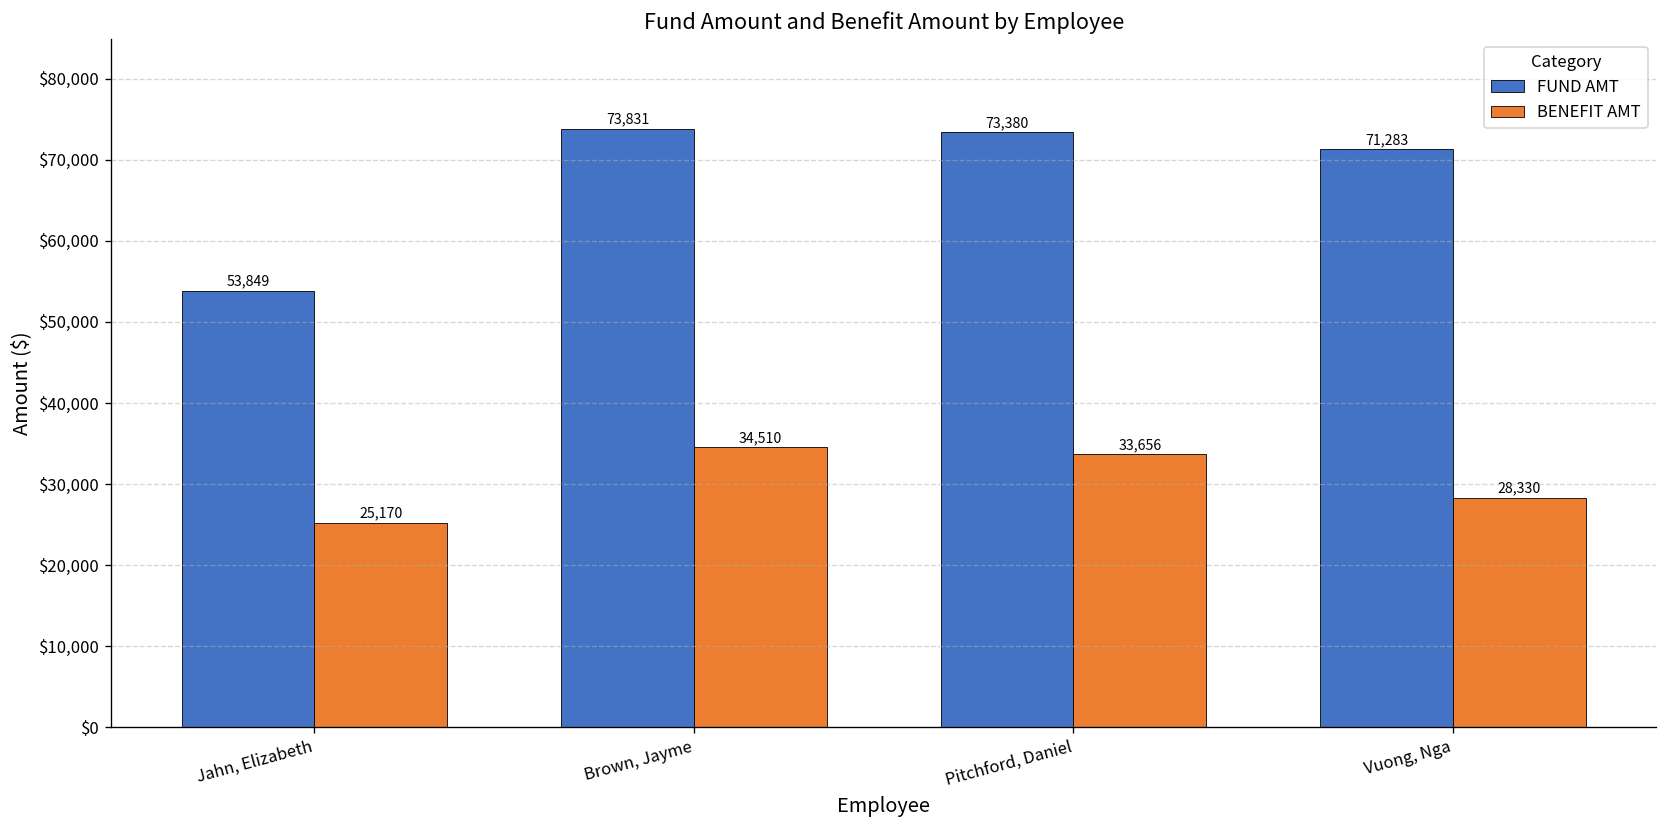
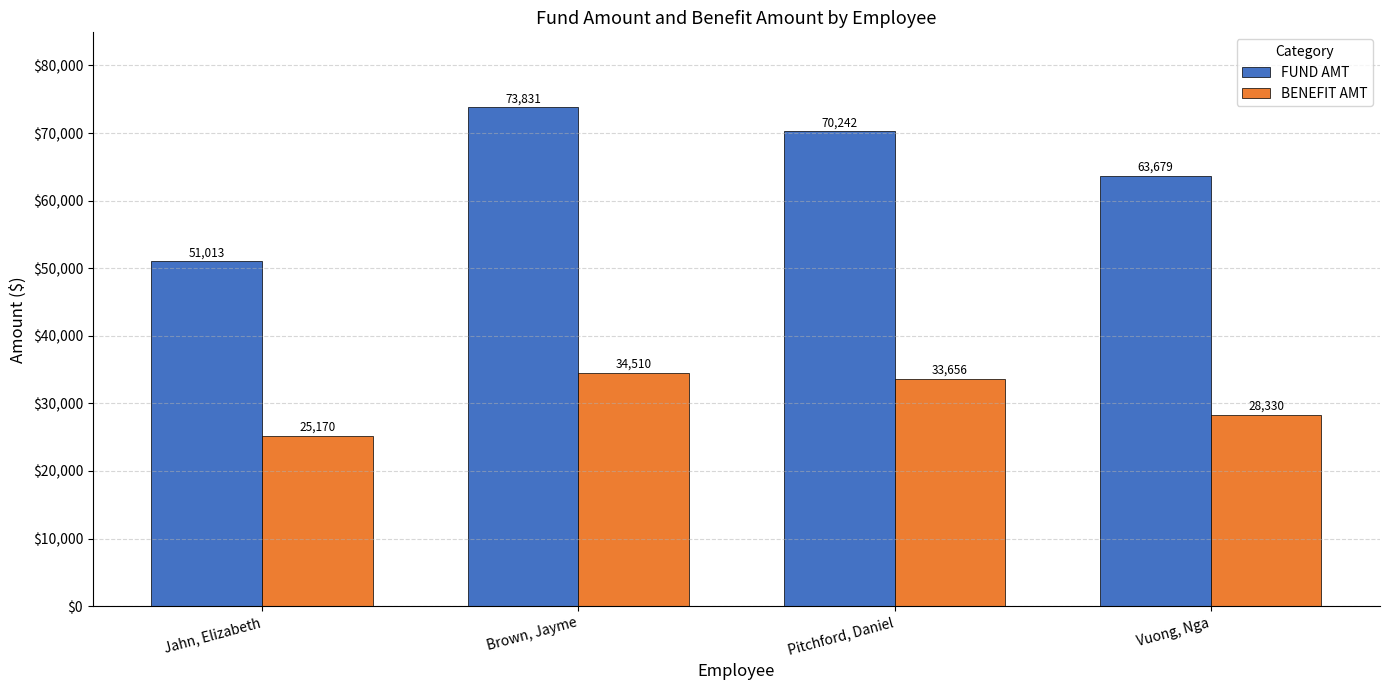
  {
    "FUND AMT": {
-     "Jahn, Elizabeth": "53,849",
+     "Jahn, Elizabeth": "51,013",
      "Brown, Jayme": "73,831",
-     "Pitchford, Daniel": "73,380",
-     "Vuong, Nga": "71,283"
+     "Pitchford, Daniel": "70,242",
+     "Vuong, Nga": "63,679"
    },
    "BENEFIT AMT": {
      "Jahn, Elizabeth": "25,170",
      "Brown, Jayme": "34,510",
      "Pitchford, Daniel": "33,656",
      "Vuong, Nga": "28,330"
    }
  }
